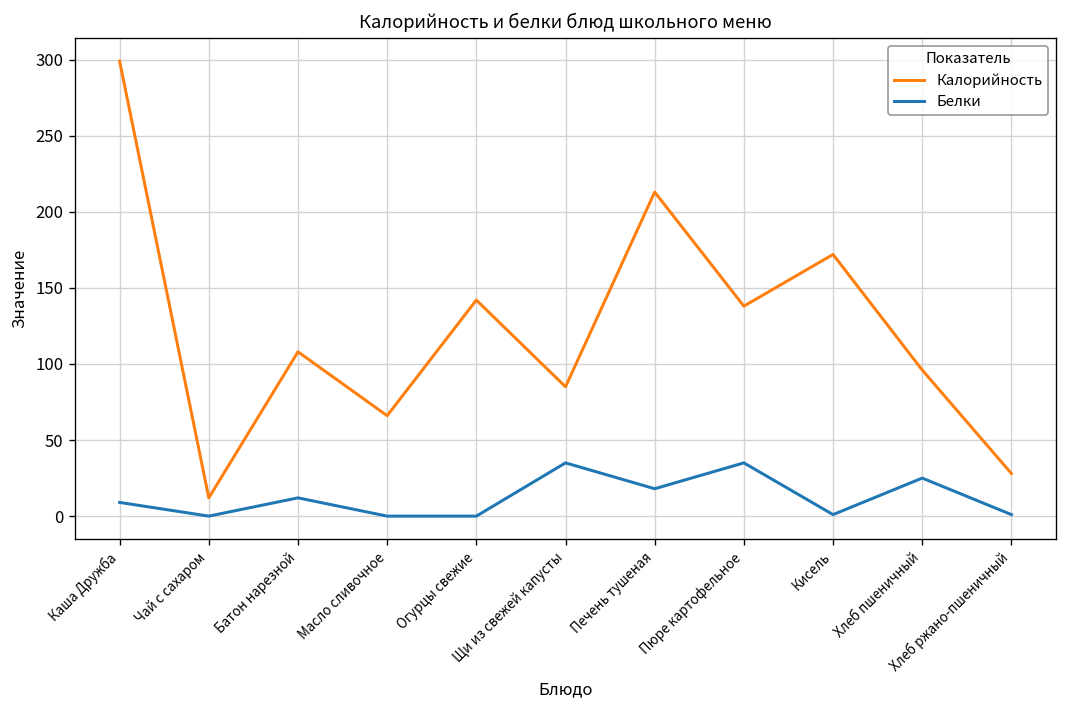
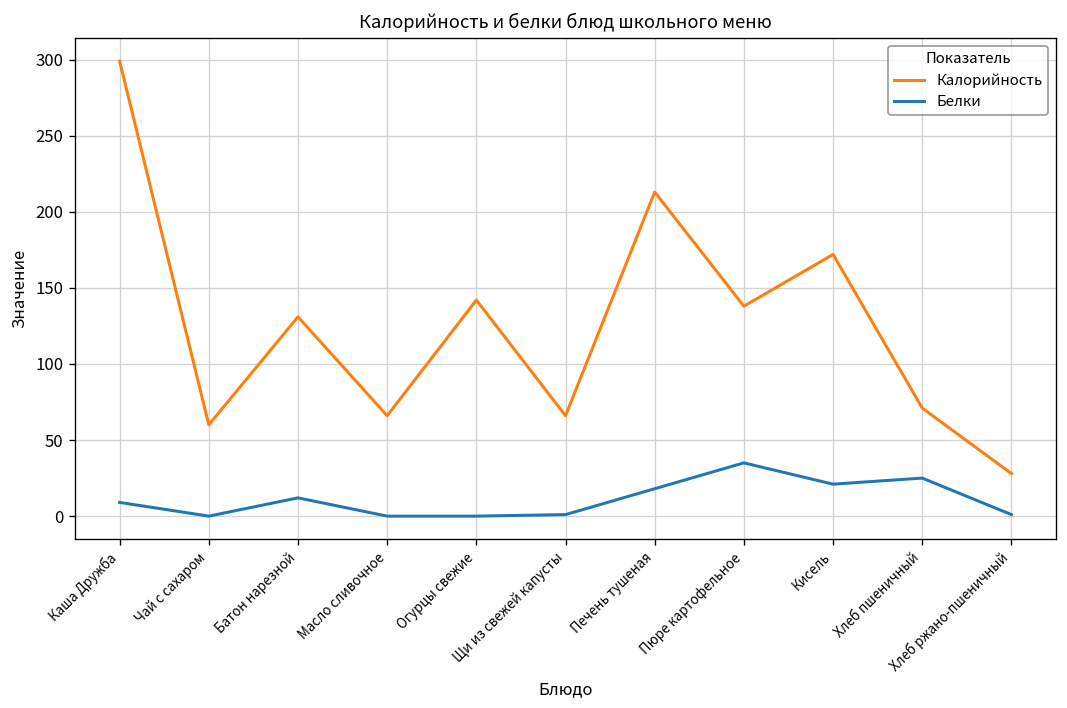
  {
    "Калорийность": {
      "Каша Дружба": 299,
-     "Чай с сахаром": 12,
-     "Батон нарезной": 108,
+     "Чай с сахаром": 60,
+     "Батон нарезной": 131,
      "Масло сливочное": 66,
      "Огурцы свежие": 142,
-     "Щи из свежей капусты": 85,
+     "Щи из свежей капусты": 66,
      "Печень тушеная": 213,
      "Пюре картофельное": 138,
      "Кисель": 172,
-     "Хлеб пшеничный": 96,
+     "Хлеб пшеничный": 71,
      "Хлеб ржано-пшеничный": 28
    },
    "Белки": {
      "Каша Дружба": 9,
      "Чай с сахаром": 0,
      "Батон нарезной": 12,
      "Масло сливочное": 0,
      "Огурцы свежие": 0,
-     "Щи из свежей капусты": 35,
+     "Щи из свежей капусты": 1,
      "Печень тушеная": 18,
      "Пюре картофельное": 35,
-     "Кисель": 1,
+     "Кисель": 21,
      "Хлеб пшеничный": 25,
      "Хлеб ржано-пшеничный": 1
    }
  }
